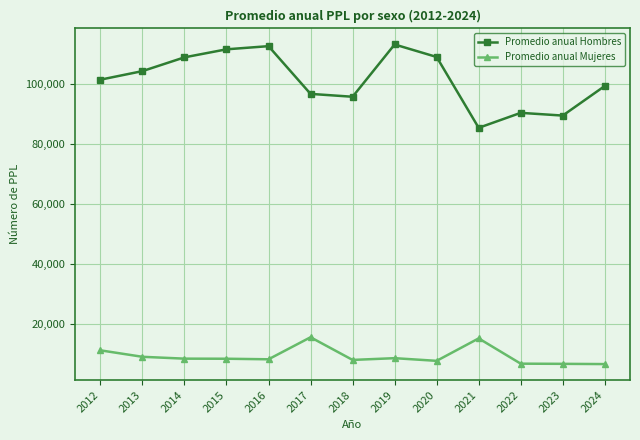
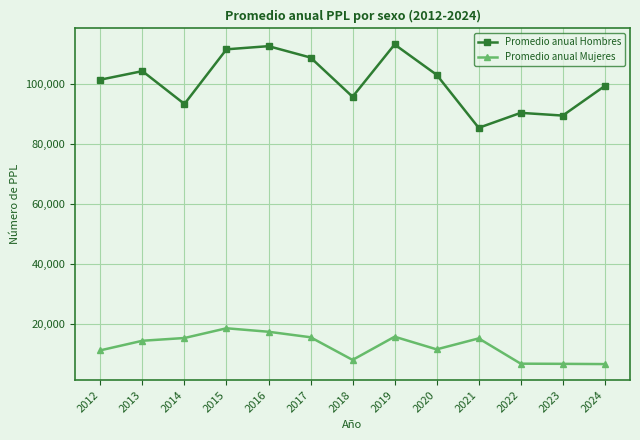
  {
    "Promedio anual Hombres": {
      "2012": "102,000",
      "2013": "104,000",
-     "2014": "109,000",
+     "2014": "93,000",
      "2015": "112,000",
      "2016": "113,000",
-     "2017": "97,000",
+     "2017": "109,000",
      "2018": "96,000",
      "2019": "113,000",
-     "2020": "109,000",
+     "2020": "103,000",
      "2021": "85,000",
      "2022": "90,000",
      "2023": "90,000",
      "2024": "99,000"
    },
    "Promedio anual Mujeres": {
      "2012": "11,000",
-     "2013": "9,000",
-     "2014": "8,000",
-     "2015": "8,000",
-     "2016": "8,000",
+     "2013": "14,000",
+     "2014": "15,000",
+     "2015": "19,000",
+     "2016": "17,000",
      "2017": "16,000",
      "2018": "8,000",
-     "2019": "9,000",
-     "2020": "8,000",
+     "2019": "16,000",
+     "2020": "11,000",
      "2021": "15,000",
      "2022": "7,000",
      "2023": "7,000",
      "2024": "7,000"
    }
  }
